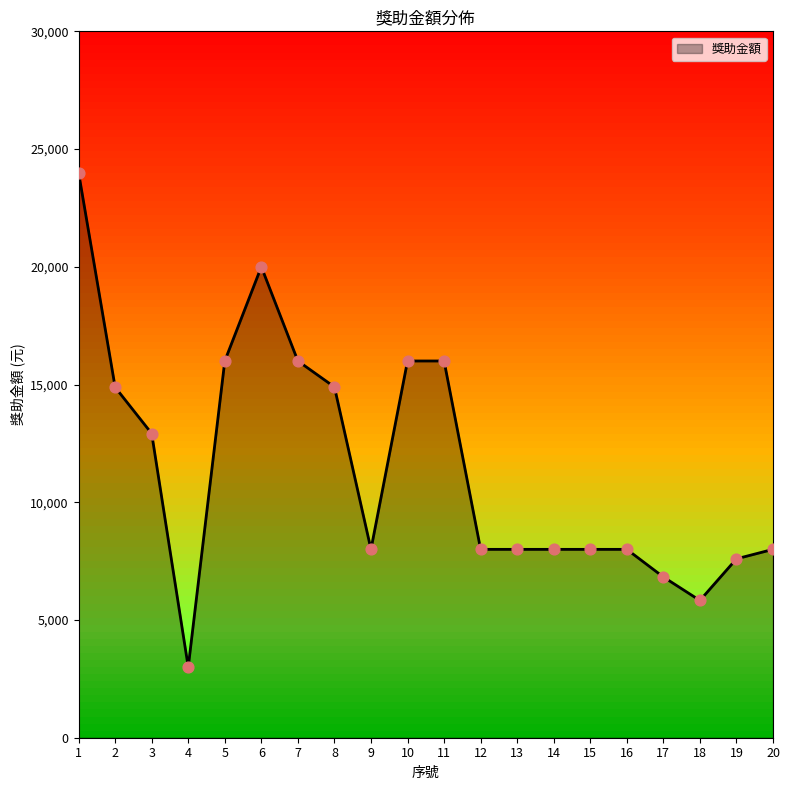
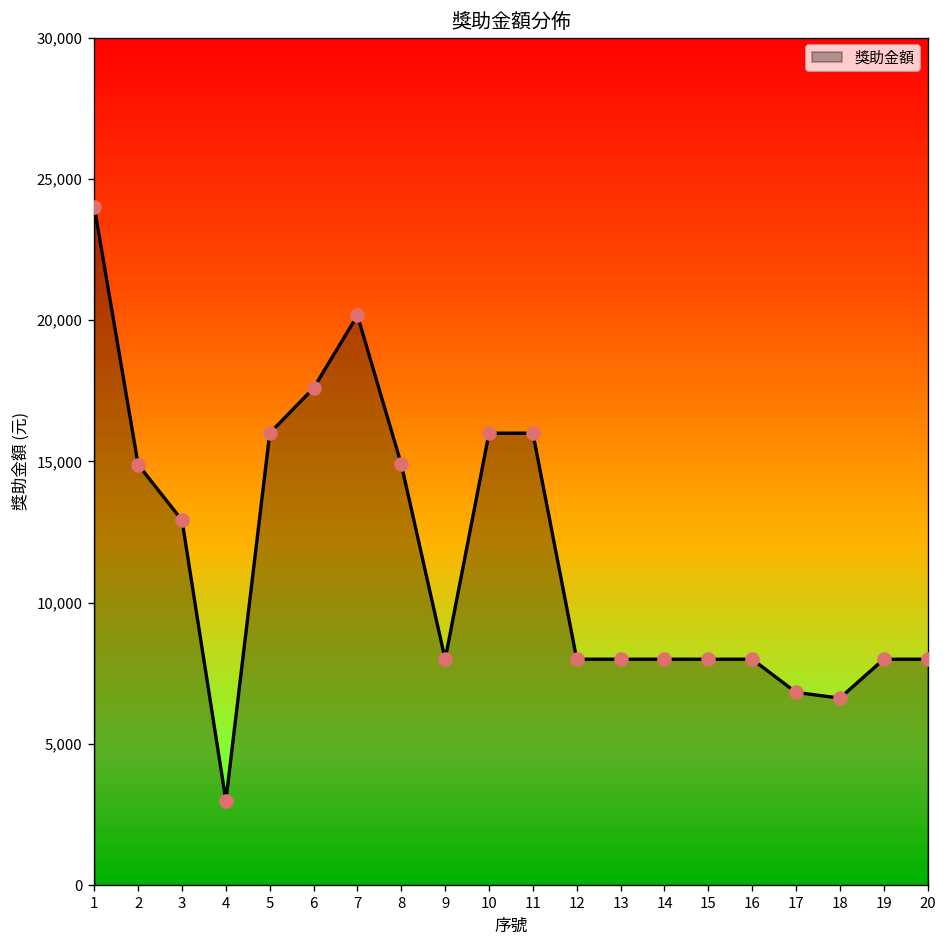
  {
    "獎助金額": {
      "2": "14,900",
      "3": "12,900",
      "4": "3,000",
      "5": "16,000",
-     "6": "20,000",
-     "7": "16,000",
+     "6": "17,600",
+     "7": "20,200",
      "8": "14,900",
      "9": "8,000",
      "10": "16,000",
      "11": "16,000",
      "12": "8,000",
      "13": "8,000",
      "14": "8,000",
      "15": "8,000",
      "16": "8,000",
      "17": "6,800",
-     "18": "5,800",
-     "19": "7,600"
+     "18": "6,600",
+     "19": "8,000"
    }
  }
